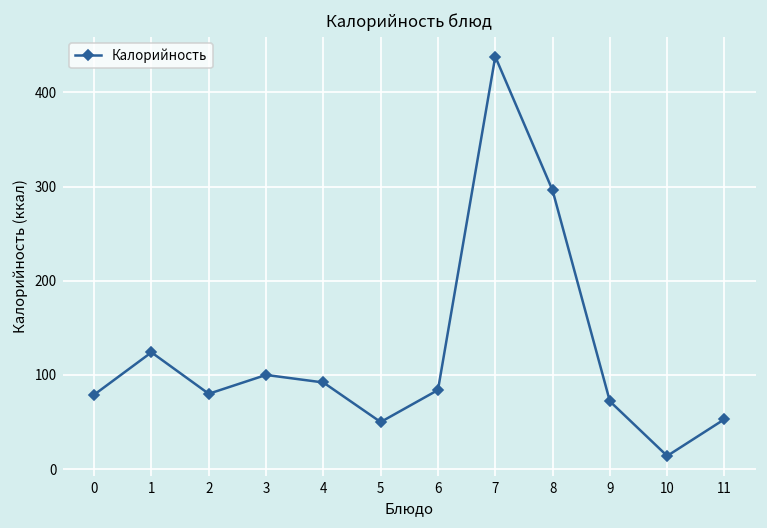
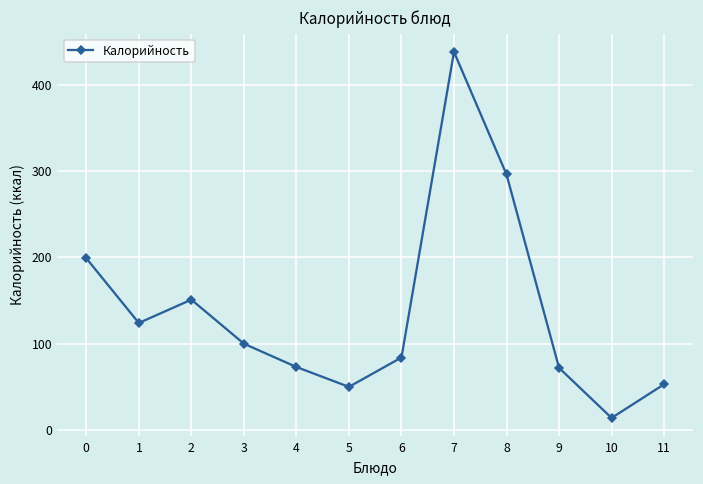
  {
-   "0": 80,
+   "0": 200,
    "1": 120,
-   "2": 80,
+   "2": 150,
    "3": 100,
-   "4": 90,
+   "4": 70,
    "5": 50,
    "6": 80,
    "7": 440,
    "8": 300,
    "9": 70,
    "10": 10,
    "11": 50
  }
